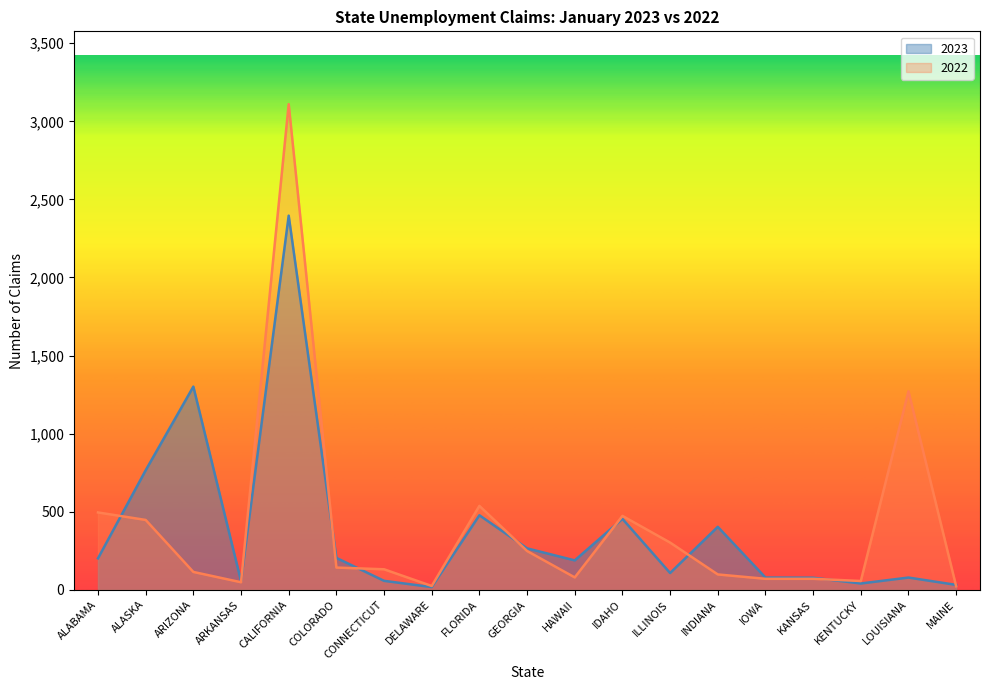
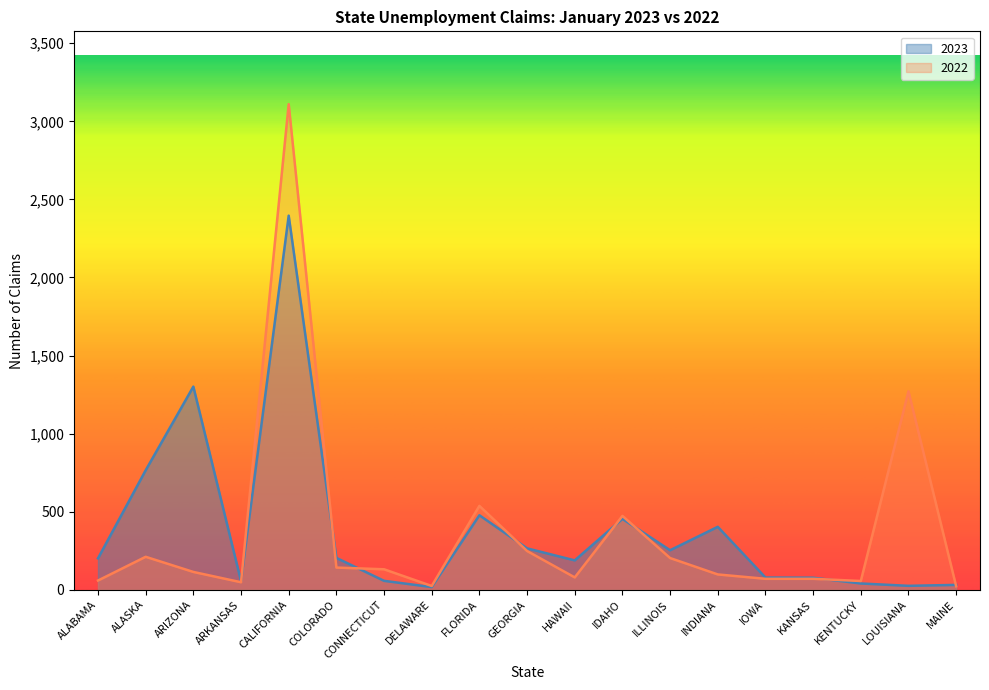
  {
    "2023": {
      "ALABAMA": "200",
      "ALASKA": "770",
      "ARIZONA": "1,300",
      "CALIFORNIA": "2,400",
      "COLORADO": "200",
      "CONNECTICUT": "60",
      "FLORIDA": "480",
      "GEORGIA": "270",
      "HAWAII": "190",
      "IDAHO": "450",
-     "ILLINOIS": "110",
+     "ILLINOIS": "250",
      "INDIANA": "400",
-     "LOUISIANA": "80"
+     "LOUISIANA": "30"
    },
    "2022": {
-     "ALABAMA": "500",
-     "ALASKA": "450",
+     "ALABAMA": "60",
+     "ALASKA": "210",
      "ARIZONA": "110",
      "CALIFORNIA": "3,110",
      "COLORADO": "140",
      "CONNECTICUT": "130",
      "FLORIDA": "540",
      "GEORGIA": "250",
      "HAWAII": "80",
      "IDAHO": "470",
-     "ILLINOIS": "300",
+     "ILLINOIS": "200",
      "INDIANA": "100",
      "LOUISIANA": "1,270"
    }
  }
